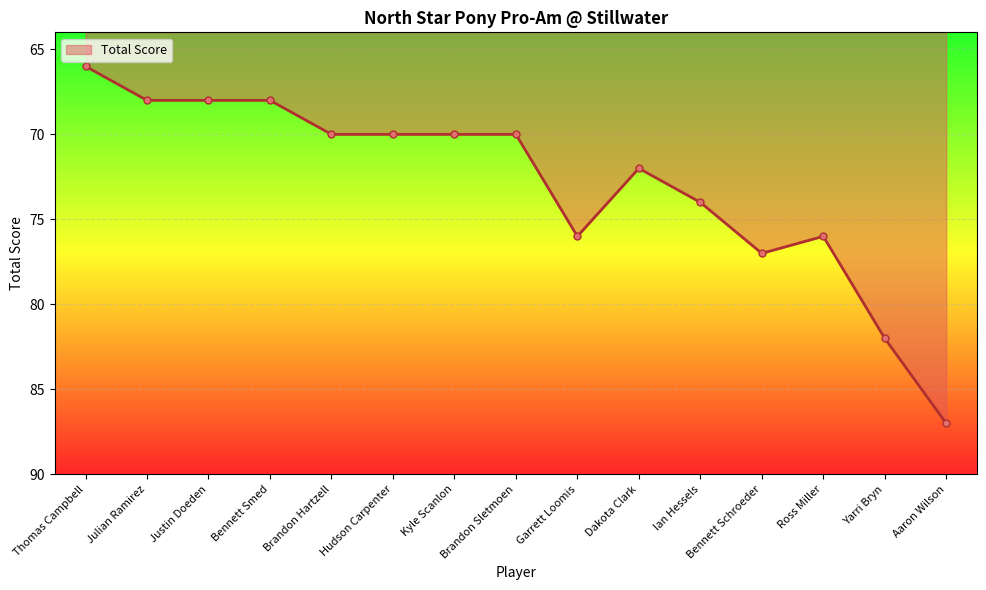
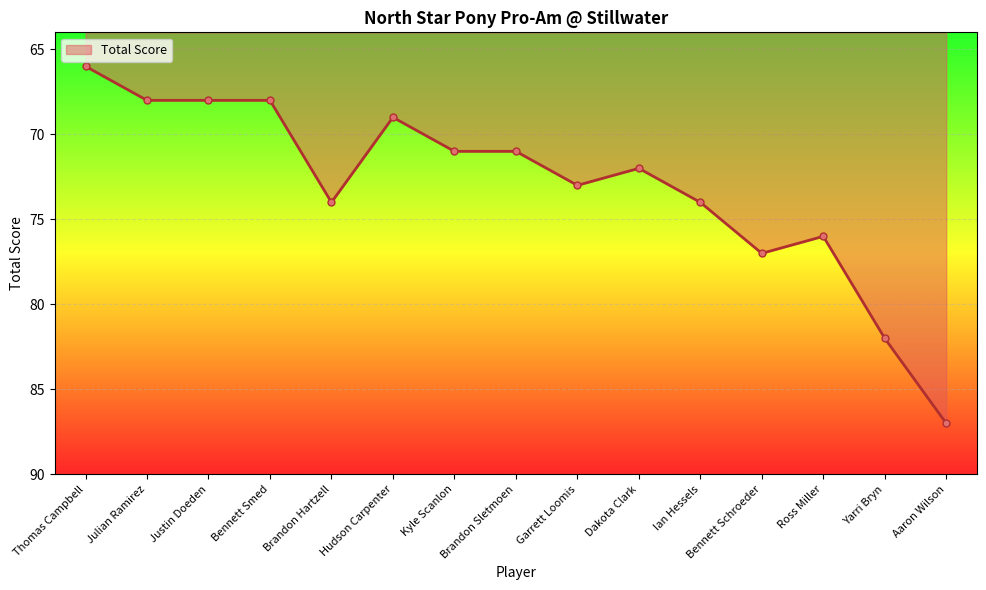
  {
    "Thomas Campbell": 66,
    "Julian Ramirez": 68,
    "Justin Doeden": 68,
    "Bennett Smed": 68,
-   "Brandon Hartzell": 70,
-   "Hudson Carpenter": 70,
-   "Kyle Scanlon": 70,
-   "Brandon Sletmoen": 70,
-   "Garrett Loomis": 76,
+   "Brandon Hartzell": 74,
+   "Hudson Carpenter": 69,
+   "Kyle Scanlon": 71,
+   "Brandon Sletmoen": 71,
+   "Garrett Loomis": 73,
    "Dakota Clark": 72,
    "Ian Hessels": 74,
    "Bennett Schroeder": 77,
    "Ross Miller": 76,
    "Yarri Bryn": 82,
    "Aaron Wilson": 87
  }
